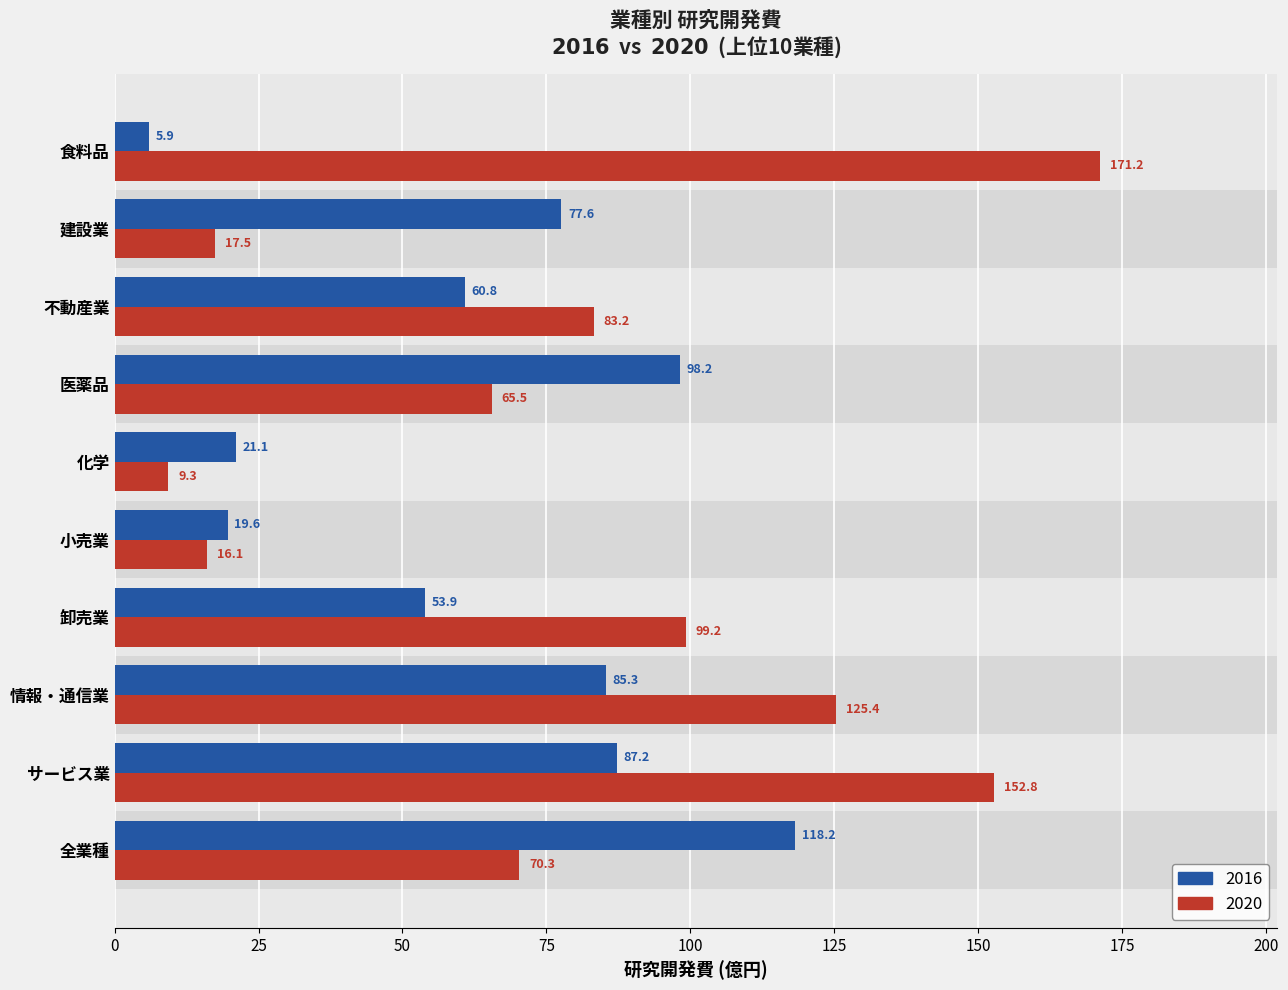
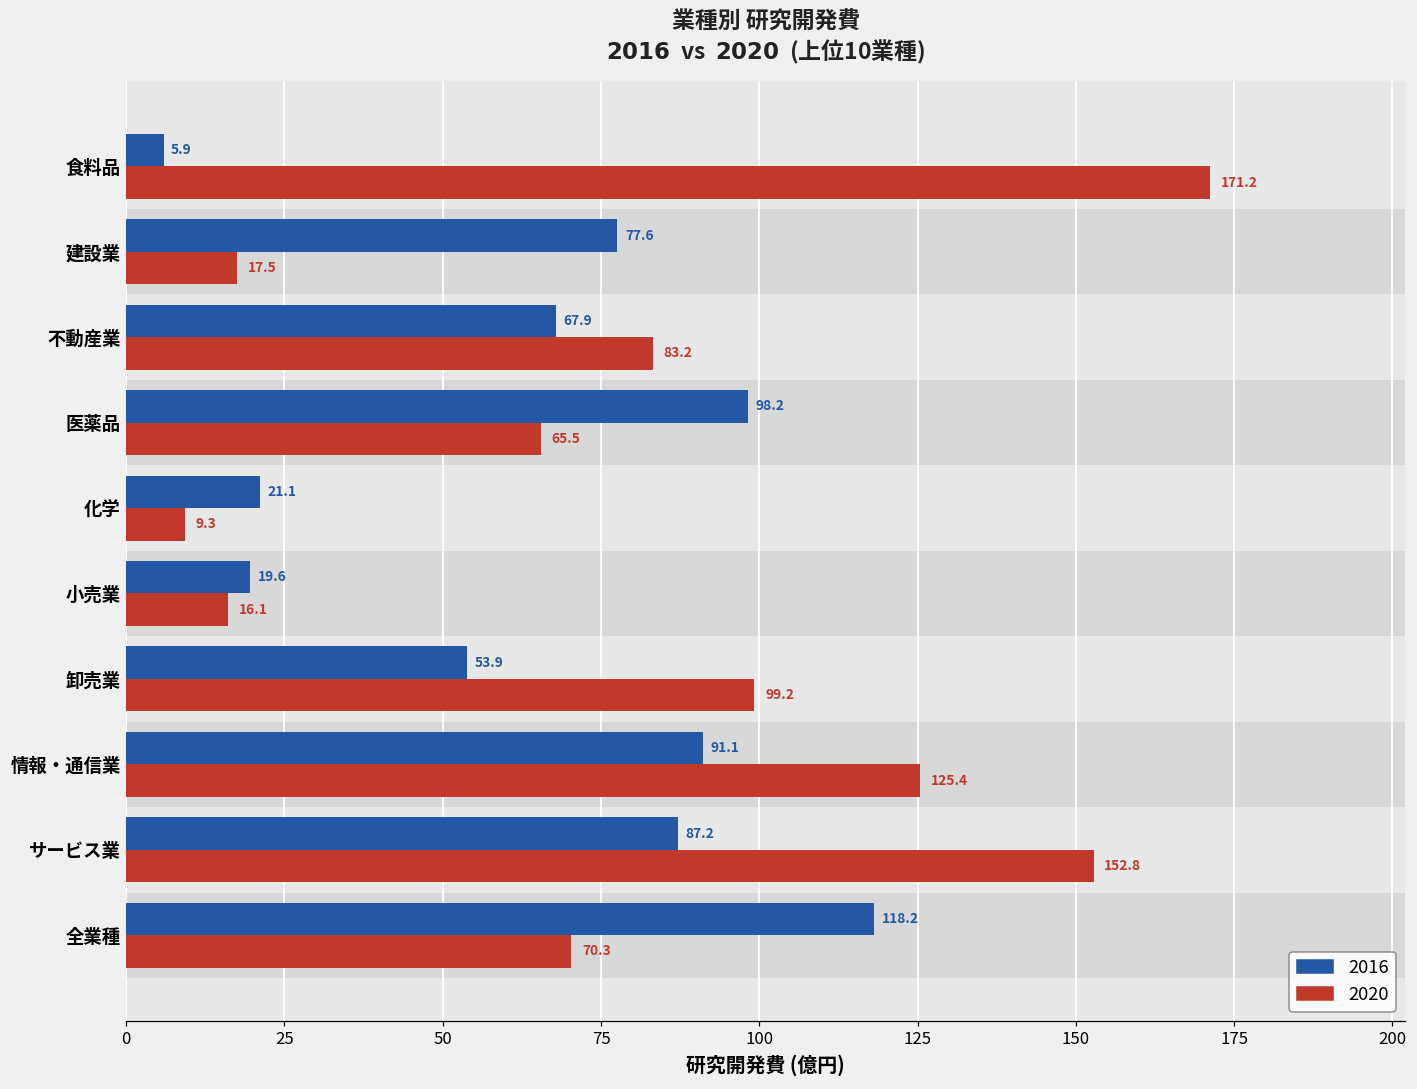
  {
    "2016": {
      "食料品": 5.9,
      "建設業": 77.6,
-     "不動産業": 60.8,
+     "不動産業": 67.9,
      "医薬品": 98.2,
      "化学": 21.1,
      "小売業": 19.6,
      "卸売業": 53.9,
-     "情報・通信業": 85.3,
+     "情報・通信業": 91.1,
      "サービス業": 87.2,
      "全業種": 118.2
    },
    "2020": {
      "食料品": 171.2,
      "建設業": 17.5,
      "不動産業": 83.2,
      "医薬品": 65.5,
      "化学": 9.3,
      "小売業": 16.1,
      "卸売業": 99.2,
      "情報・通信業": 125.4,
      "サービス業": 152.8,
      "全業種": 70.3
    }
  }
